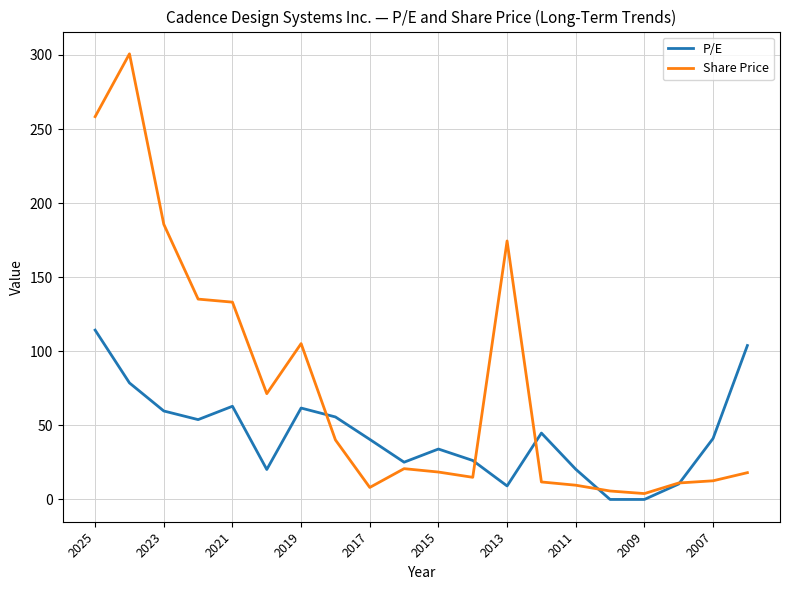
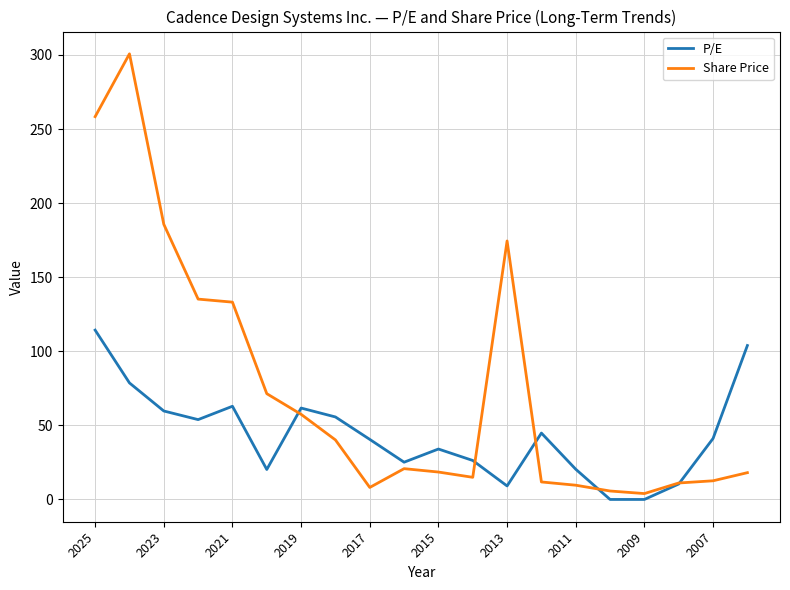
  {
    "P/E": {
      "2025": 114,
      "2023": 60,
      "2021": 63,
      "2019": 62,
      "2017": 41,
      "2015": 34,
      "2013": 9,
      "2011": 20,
      "2009": 0,
      "2007": 41
    },
    "Share Price": {
      "2025": 258,
      "2023": 186,
      "2021": 133,
-     "2019": 105,
+     "2019": 57,
      "2017": 8,
      "2015": 19,
      "2013": 174,
      "2011": 10,
      "2009": 4,
      "2007": 13
    }
  }
